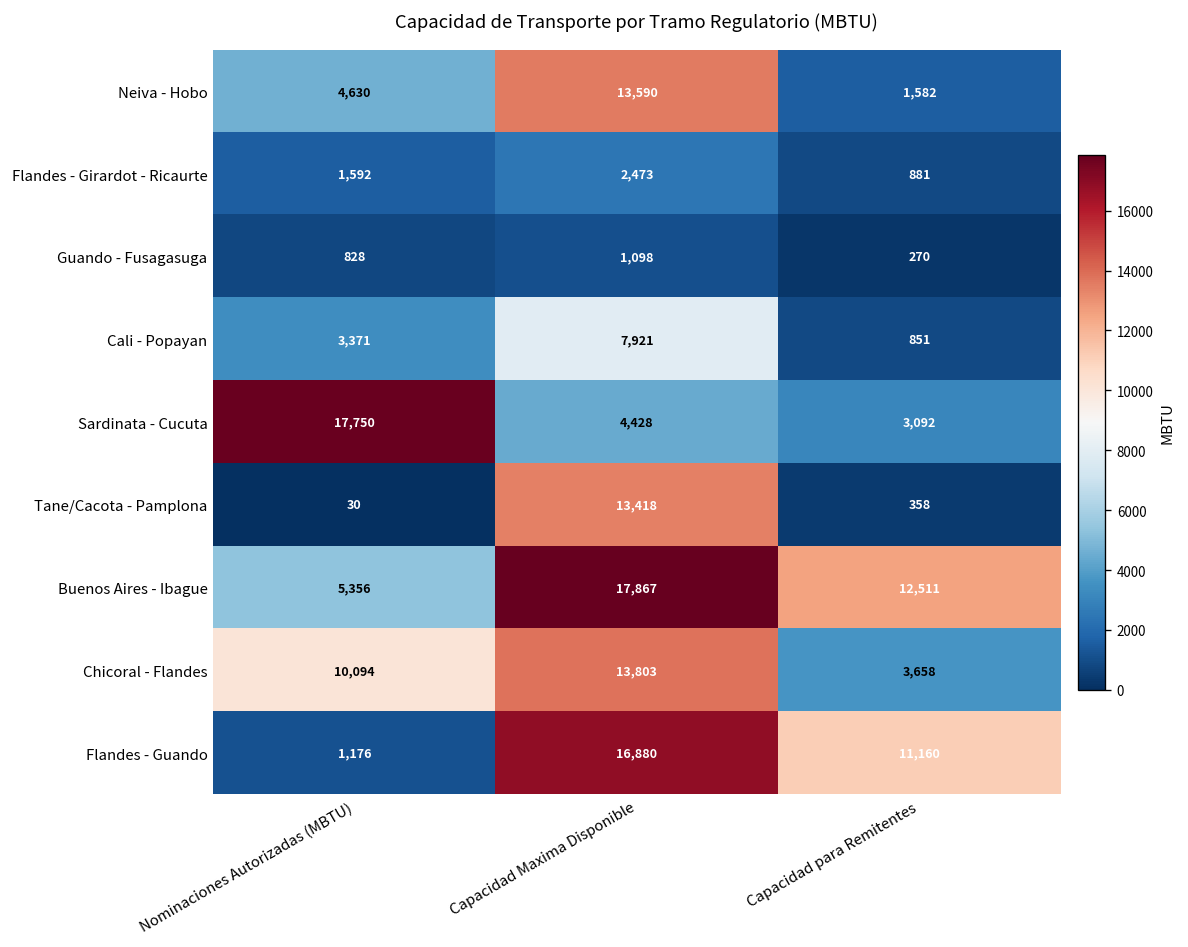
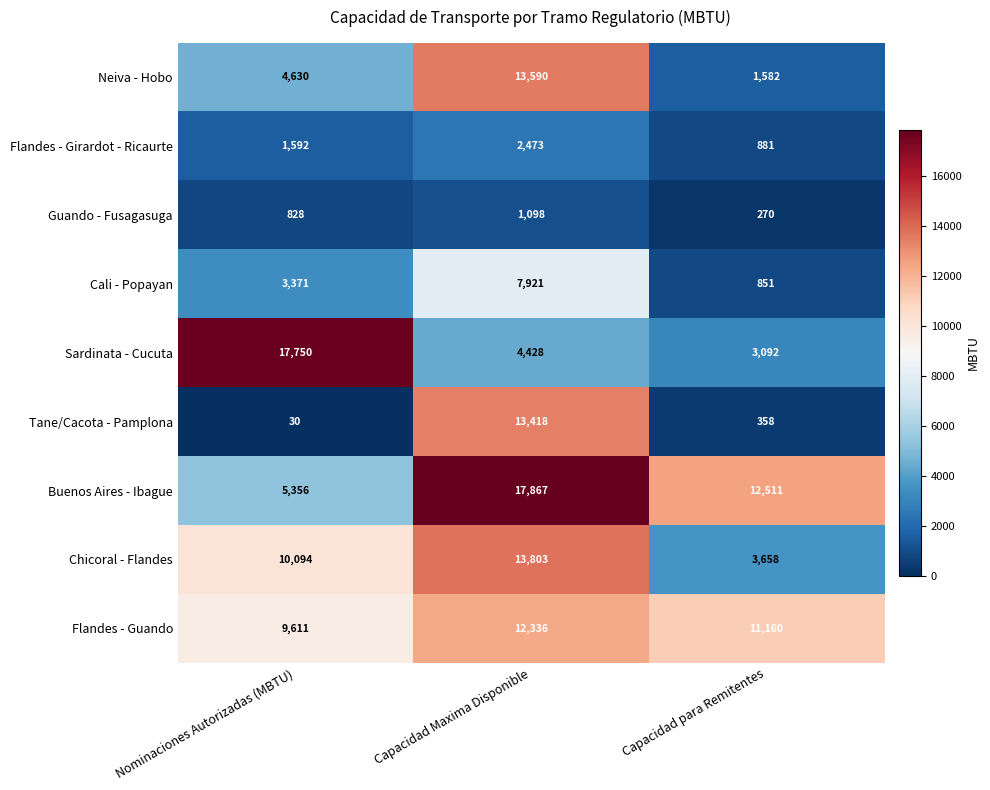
  {
    "Neiva - Hobo": {
      "Nominaciones Autorizadas (MBTU)": "4,630",
      "Capacidad Maxima Disponible": "13,590",
      "Capacidad para Remitentes": "1,582"
    },
    "Flandes - Girardot - Ricaurte": {
      "Nominaciones Autorizadas (MBTU)": "1,592",
      "Capacidad Maxima Disponible": "2,473",
      "Capacidad para Remitentes": "881"
    },
    "Guando - Fusagasuga": {
      "Nominaciones Autorizadas (MBTU)": "828",
      "Capacidad Maxima Disponible": "1,098",
      "Capacidad para Remitentes": "270"
    },
    "Cali - Popayan": {
      "Nominaciones Autorizadas (MBTU)": "3,371",
      "Capacidad Maxima Disponible": "7,921",
      "Capacidad para Remitentes": "851"
    },
    "Sardinata - Cucuta": {
      "Nominaciones Autorizadas (MBTU)": "17,750",
      "Capacidad Maxima Disponible": "4,428",
      "Capacidad para Remitentes": "3,092"
    },
    "Tane/Cacota - Pamplona": {
      "Nominaciones Autorizadas (MBTU)": "30",
      "Capacidad Maxima Disponible": "13,418",
      "Capacidad para Remitentes": "358"
    },
    "Buenos Aires - Ibague": {
      "Nominaciones Autorizadas (MBTU)": "5,356",
      "Capacidad Maxima Disponible": "17,867",
      "Capacidad para Remitentes": "12,511"
    },
    "Chicoral - Flandes": {
      "Nominaciones Autorizadas (MBTU)": "10,094",
      "Capacidad Maxima Disponible": "13,803",
      "Capacidad para Remitentes": "3,658"
    },
    "Flandes - Guando": {
-     "Nominaciones Autorizadas (MBTU)": "1,176",
-     "Capacidad Maxima Disponible": "16,880",
+     "Nominaciones Autorizadas (MBTU)": "9,611",
+     "Capacidad Maxima Disponible": "12,336",
      "Capacidad para Remitentes": "11,160"
    }
  }
